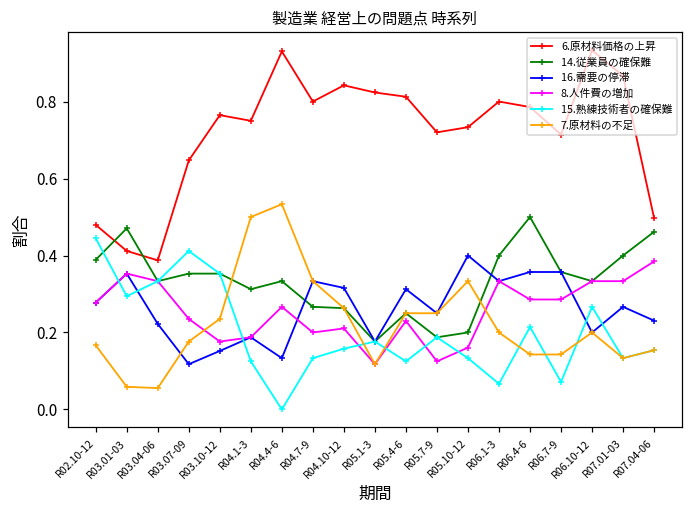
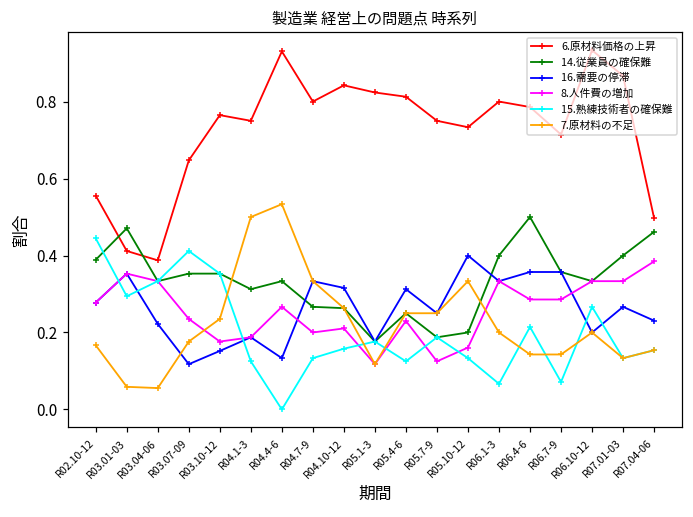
  {
    "6.原材料価格の上昇": {
-     "R02.10-12": 0.48,
+     "R02.10-12": 0.56,
      "R03.01-03": 0.41,
      "R03.04-06": 0.39,
      "R03.07-09": 0.65,
      "R03.10-12": 0.76,
      "R04.1-3": 0.75,
      "R04.4-6": 0.93,
      "R04.7-9": 0.80,
      "R04.10-12": 0.84,
      "R05.1-3": 0.82,
      "R05.4-6": 0.81,
-     "R05.7-9": 0.72,
+     "R05.7-9": 0.75,
      "R05.10-12": 0.73,
      "R06.1-3": 0.80,
      "R07.04-06": 0.50
    },
    "14.従業員の確保難": {
      "R02.10-12": 0.39,
      "R03.01-03": 0.47,
      "R03.07-09": 0.35,
      "R04.1-3": 0.31,
      "R04.4-6": 0.33,
      "R04.7-9": 0.27,
      "R05.10-12": 0.20,
      "R06.1-3": 0.40,
      "R06.4-6": 0.50,
      "R07.01-03": 0.40,
      "R07.04-06": 0.46
    },
    "16.需要の停滞": {
      "R03.04-06": 0.22,
      "R03.07-09": 0.12,
      "R03.10-12": 0.15,
      "R04.4-6": 0.13,
      "R04.10-12": 0.32,
      "R05.4-6": 0.31,
      "R05.10-12": 0.40,
      "R06.4-6": 0.36,
      "R07.01-03": 0.27,
      "R07.04-06": 0.23
    },
    "8.人件費の増加": {
      "R03.07-09": 0.24,
      "R03.10-12": 0.18,
      "R04.4-6": 0.27,
      "R04.7-9": 0.20,
      "R04.10-12": 0.21,
      "R05.4-6": 0.23,
      "R05.7-9": 0.13,
      "R05.10-12": 0.16,
      "R06.4-6": 0.29,
      "R06.7-9": 0.29,
      "R07.01-03": 0.33,
      "R07.04-06": 0.38
    },
    "15.熟練技術者の確保難": {
      "R02.10-12": 0.44,
      "R03.01-03": 0.29,
      "R03.07-09": 0.41,
      "R04.1-3": 0.13,
      "R04.4-6": 0.00,
      "R04.7-9": 0.13,
      "R04.10-12": 0.16,
      "R05.4-6": 0.13,
      "R05.10-12": 0.13,
      "R06.1-3": 0.07,
      "R06.4-6": 0.21,
      "R06.7-9": 0.07,
      "R06.10-12": 0.27
    },
    "7.原材料の不足": {
      "R02.10-12": 0.17,
      "R03.01-03": 0.06,
      "R03.04-06": 0.06,
      "R03.07-09": 0.18,
      "R03.10-12": 0.24,
      "R04.1-3": 0.50,
      "R04.4-6": 0.53,
      "R05.10-12": 0.33,
      "R06.1-3": 0.20,
      "R06.4-6": 0.14,
      "R06.7-9": 0.14
    }
  }
